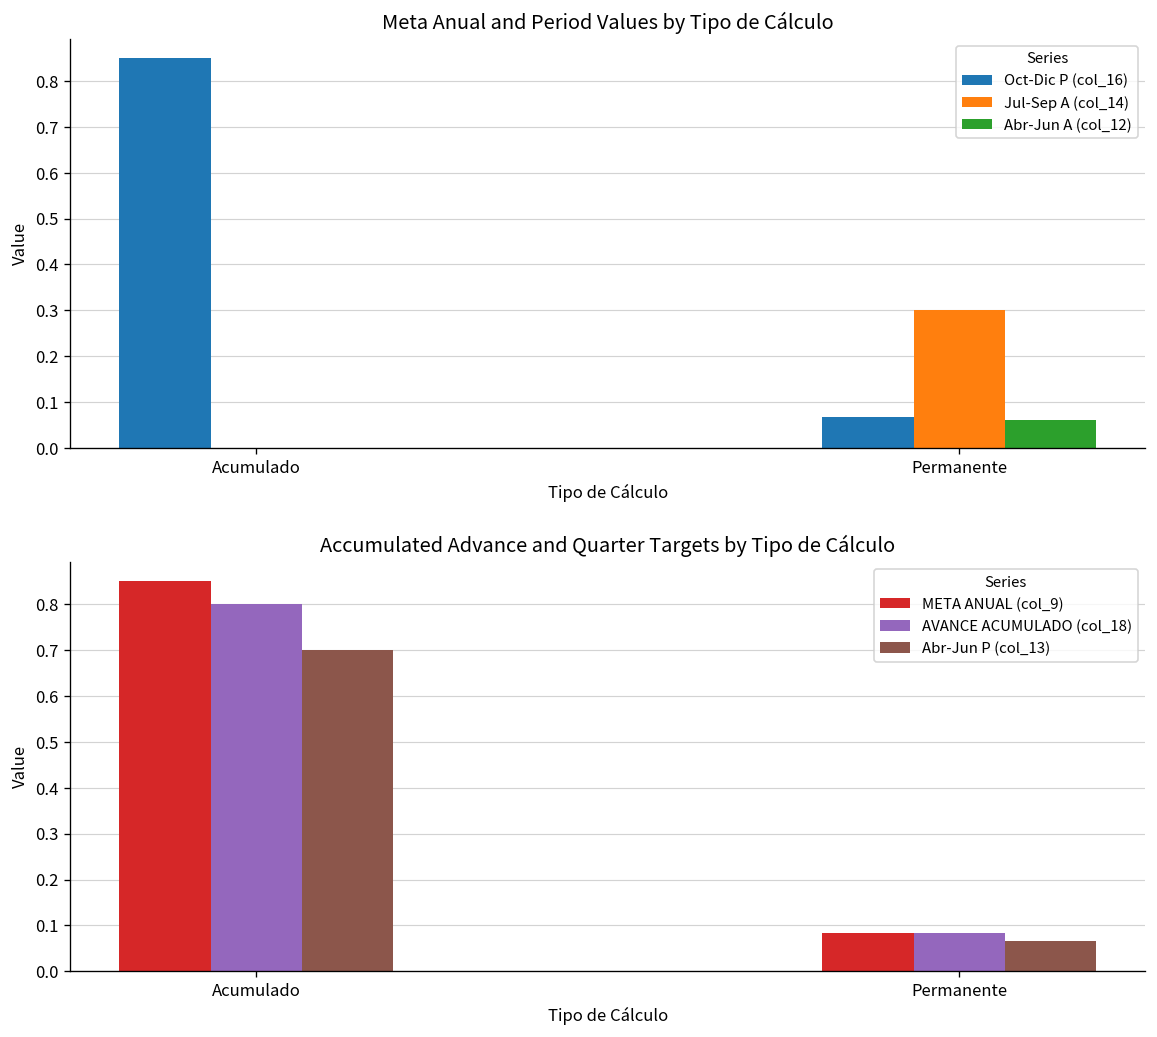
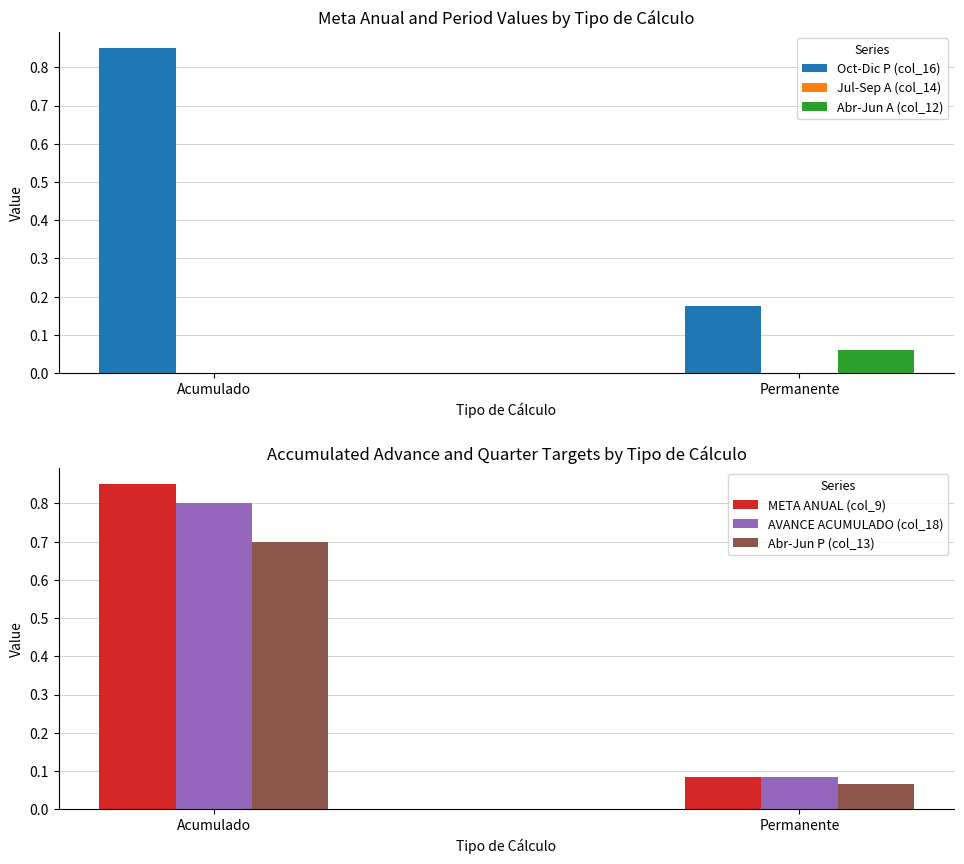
  {
    "Meta Anual and Period Values by Tipo de Cálculo": {
      "Oct-Dic P (col_16)": {
        "Acumulado": 0.85,
-       "Permanente": 0.07
+       "Permanente": 0.18
      },
      "Jul-Sep A (col_14)": {
        "Acumulado": 0.0,
-       "Permanente": 0.3
+       "Permanente": 0.0
      },
      "Abr-Jun A (col_12)": {
        "Acumulado": 0.00,
        "Permanente": 0.06
      }
    },
    "Accumulated Advance and Quarter Targets by Tipo de Cálculo": {
      "META ANUAL (col_9)": {
        "Acumulado": 0.85,
        "Permanente": 0.08
      },
      "AVANCE ACUMULADO (col_18)": {
        "Acumulado": 0.80,
        "Permanente": 0.08
      },
      "Abr-Jun P (col_13)": {
        "Acumulado": 0.70,
        "Permanente": 0.07
      }
    }
  }
